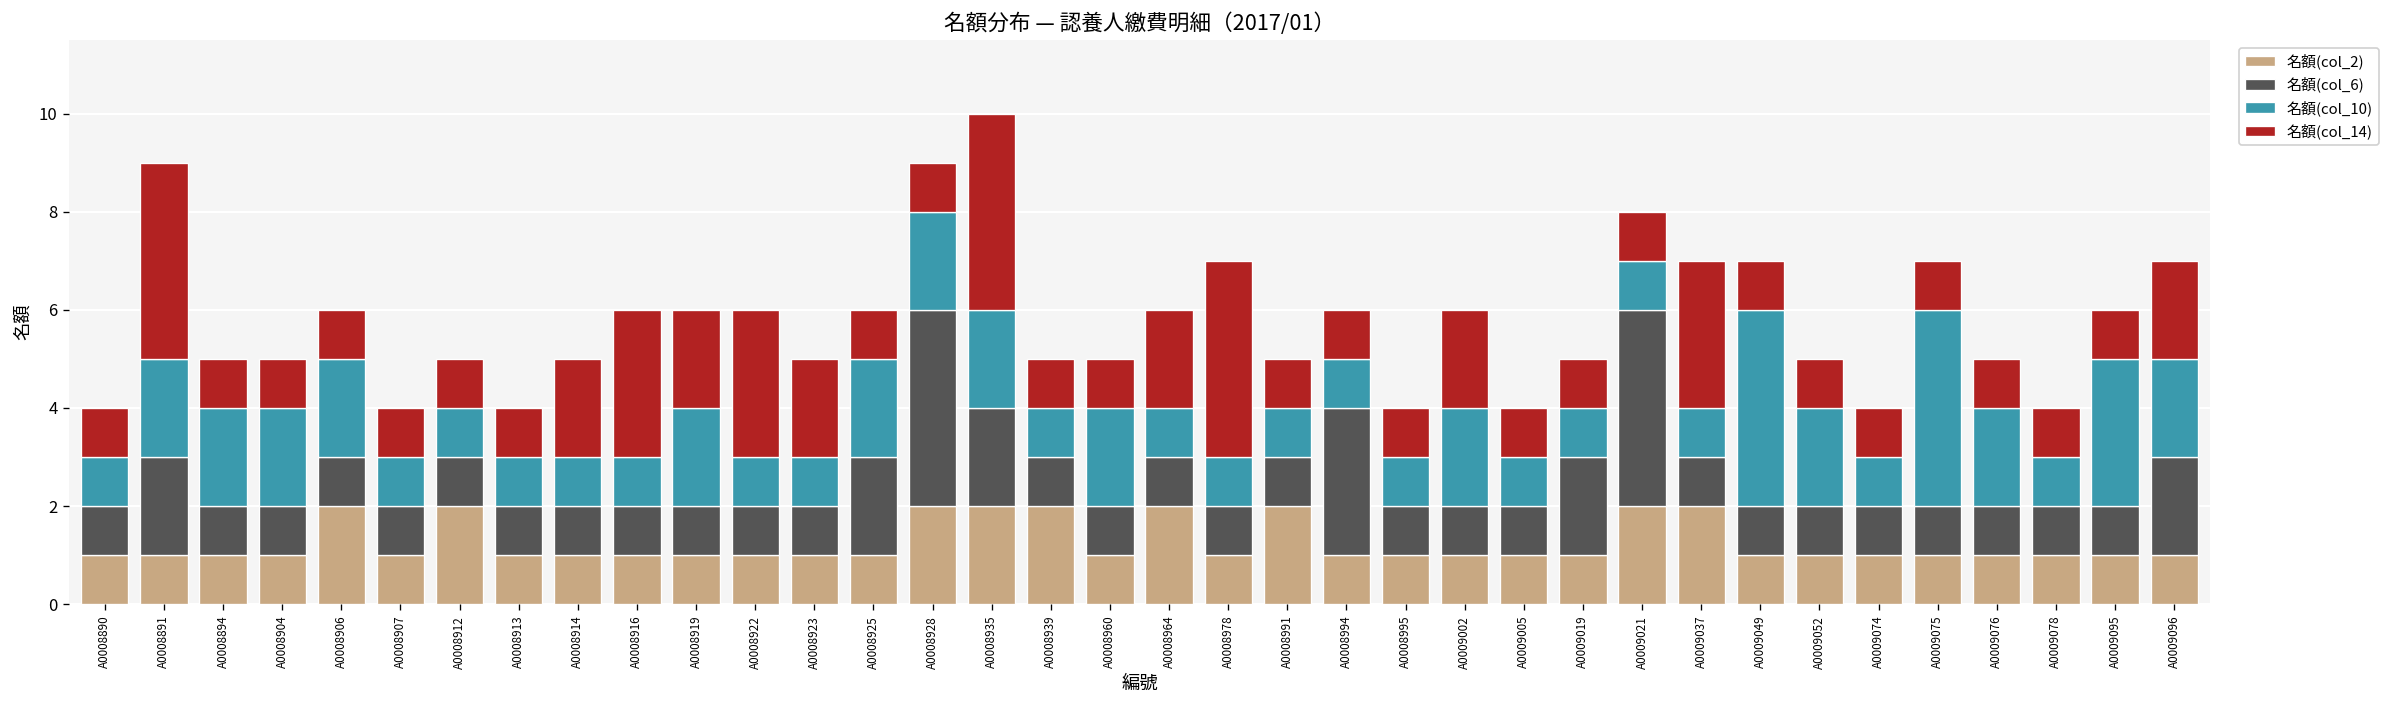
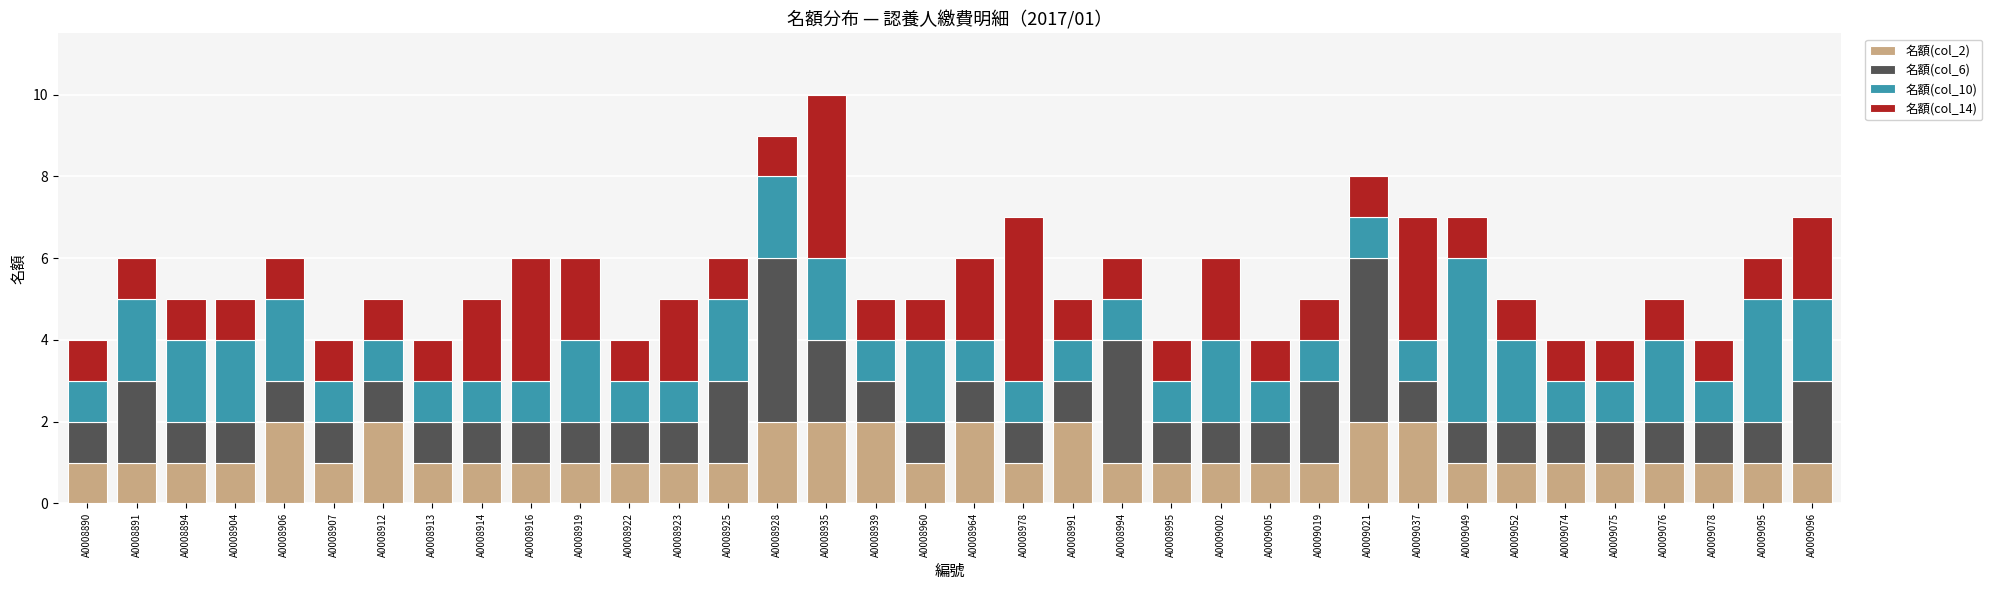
  {
    "名額(col_2)": {
      "A0008890": 1,
      "A0008891": 1,
      "A0008894": 1,
      "A0008904": 1,
      "A0008906": 2,
      "A0008907": 1,
      "A0008912": 2,
      "A0008913": 1,
      "A0008914": 1,
      "A0008916": 1,
      "A0008919": 1,
      "A0008922": 1,
      "A0008923": 1,
      "A0008925": 1,
      "A0008928": 2,
      "A0008935": 2,
      "A0008939": 2,
      "A0008960": 1,
      "A0008964": 2,
      "A0008978": 1,
      "A0008991": 2,
      "A0008994": 1,
      "A0008995": 1,
      "A0009002": 1,
      "A0009005": 1,
      "A0009019": 1,
      "A0009021": 2,
      "A0009037": 2,
      "A0009049": 1,
      "A0009052": 1,
      "A0009074": 1,
      "A0009075": 1,
      "A0009076": 1,
      "A0009078": 1,
      "A0009095": 1,
      "A0009096": 1
    },
    "名額(col_6)": {
      "A0008890": 1,
      "A0008891": 2,
      "A0008894": 1,
      "A0008904": 1,
      "A0008906": 1,
      "A0008907": 1,
      "A0008912": 1,
      "A0008913": 1,
      "A0008914": 1,
      "A0008916": 1,
      "A0008919": 1,
      "A0008922": 1,
      "A0008923": 1,
      "A0008925": 2,
      "A0008928": 4,
      "A0008935": 2,
      "A0008939": 1,
      "A0008960": 1,
      "A0008964": 1,
      "A0008978": 1,
      "A0008991": 1,
      "A0008994": 3,
      "A0008995": 1,
      "A0009002": 1,
      "A0009005": 1,
      "A0009019": 2,
      "A0009021": 4,
      "A0009037": 1,
      "A0009049": 1,
      "A0009052": 1,
      "A0009074": 1,
      "A0009075": 1,
      "A0009076": 1,
      "A0009078": 1,
      "A0009095": 1,
      "A0009096": 2
    },
    "名額(col_10)": {
      "A0008890": 1,
      "A0008891": 2,
      "A0008894": 2,
      "A0008904": 2,
      "A0008906": 2,
      "A0008907": 1,
      "A0008912": 1,
      "A0008913": 1,
      "A0008914": 1,
      "A0008916": 1,
      "A0008919": 2,
      "A0008922": 1,
      "A0008923": 1,
      "A0008925": 2,
      "A0008928": 2,
      "A0008935": 2,
      "A0008939": 1,
      "A0008960": 2,
      "A0008964": 1,
      "A0008978": 1,
      "A0008991": 1,
      "A0008994": 1,
      "A0008995": 1,
      "A0009002": 2,
      "A0009005": 1,
      "A0009019": 1,
      "A0009021": 1,
      "A0009037": 1,
      "A0009049": 4,
      "A0009052": 2,
      "A0009074": 1,
-     "A0009075": 4,
+     "A0009075": 1,
      "A0009076": 2,
      "A0009078": 1,
      "A0009095": 3,
      "A0009096": 2
    },
    "名額(col_14)": {
      "A0008890": 1,
-     "A0008891": 4,
+     "A0008891": 1,
      "A0008894": 1,
      "A0008904": 1,
      "A0008906": 1,
      "A0008907": 1,
      "A0008912": 1,
      "A0008913": 1,
      "A0008914": 2,
      "A0008916": 3,
      "A0008919": 2,
-     "A0008922": 3,
+     "A0008922": 1,
      "A0008923": 2,
      "A0008925": 1,
      "A0008928": 1,
      "A0008935": 4,
      "A0008939": 1,
      "A0008960": 1,
      "A0008964": 2,
      "A0008978": 4,
      "A0008991": 1,
      "A0008994": 1,
      "A0008995": 1,
      "A0009002": 2,
      "A0009005": 1,
      "A0009019": 1,
      "A0009021": 1,
      "A0009037": 3,
      "A0009049": 1,
      "A0009052": 1,
      "A0009074": 1,
      "A0009075": 1,
      "A0009076": 1,
      "A0009078": 1,
      "A0009095": 1,
      "A0009096": 2
    }
  }
